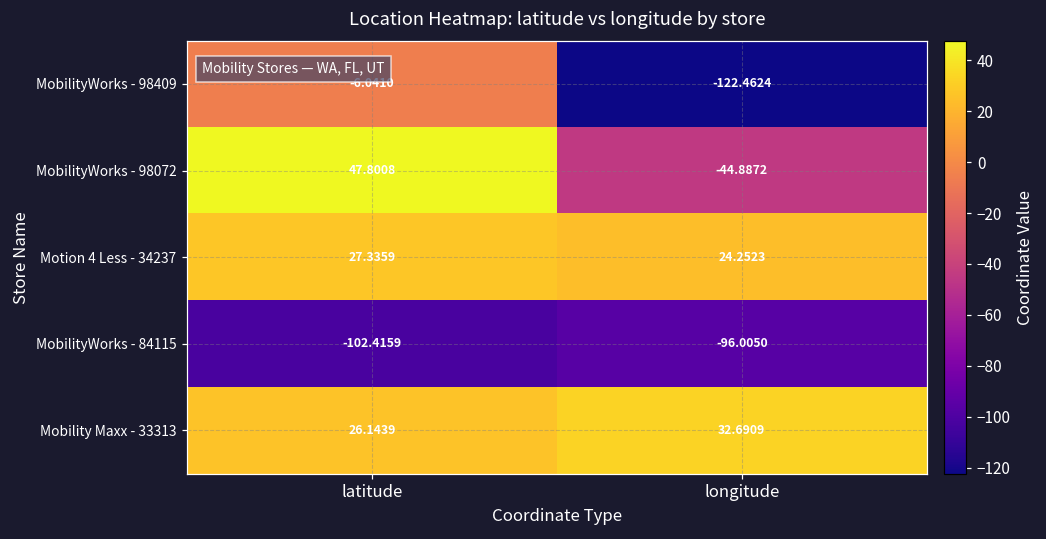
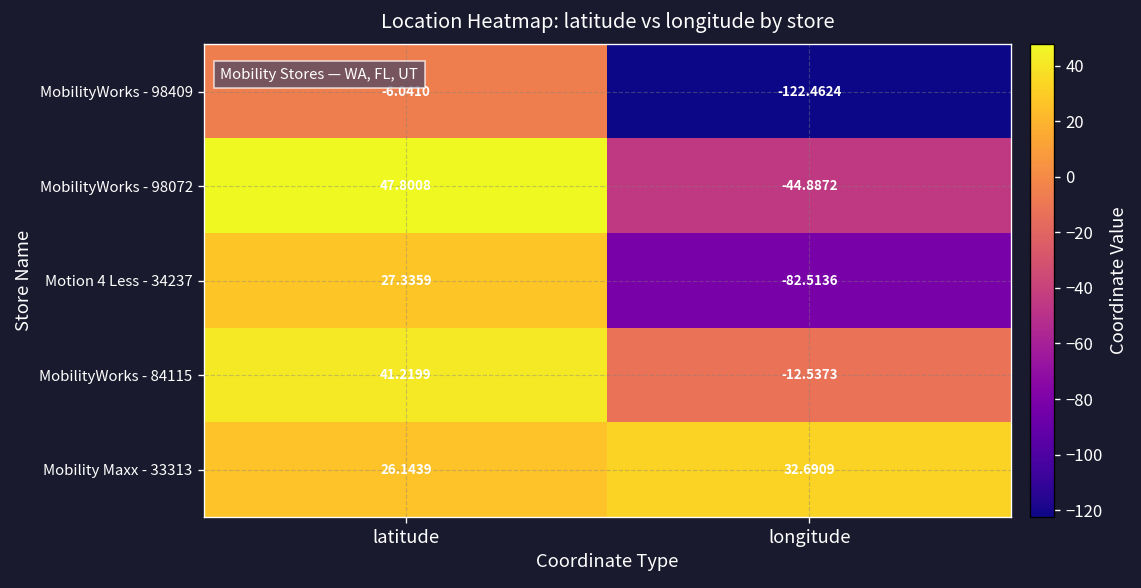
  {
    "MobilityWorks - 98409": {
      "longitude": -122.4624
    },
    "MobilityWorks - 98072": {
      "latitude": 47.8008,
      "longitude": -44.8872
    },
    "Motion 4 Less - 34237": {
      "latitude": 27.3359,
-     "longitude": 24.2523
+     "longitude": -82.5136
    },
    "MobilityWorks - 84115": {
-     "latitude": -102.4159,
-     "longitude": -96.0050
+     "latitude": 41.2199,
+     "longitude": -12.5373
    },
    "Mobility Maxx - 33313": {
      "latitude": 26.1439,
      "longitude": 32.6909
    }
  }
